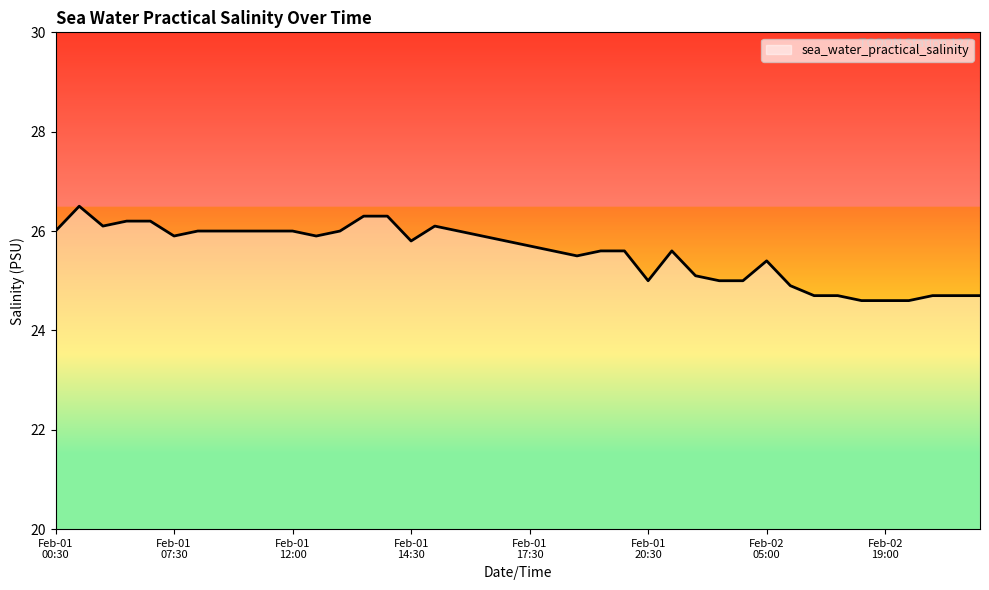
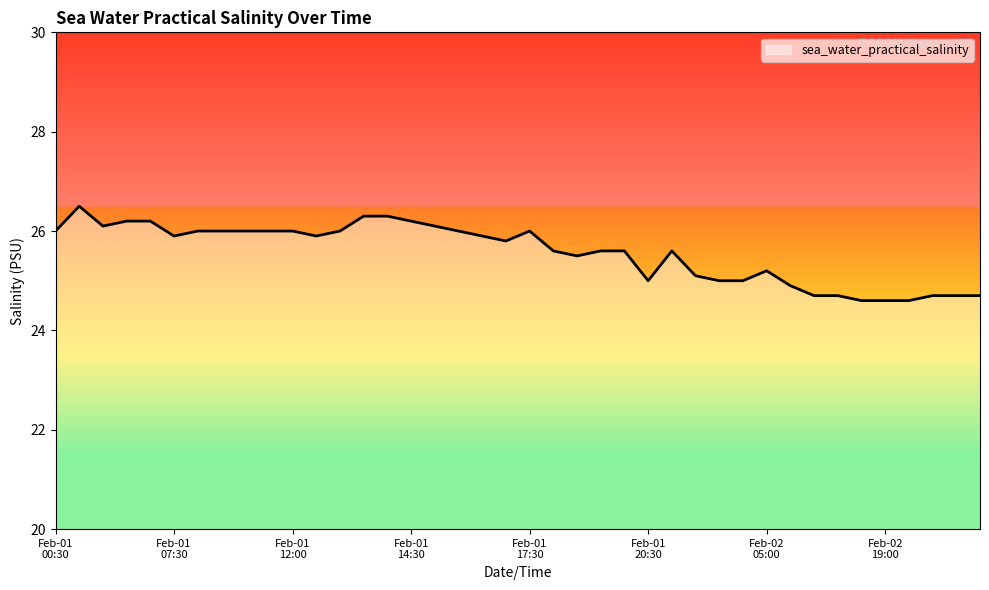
  {
    "Feb-01 00:30": 26.0,
    "Feb-01 07:30": 25.9,
    "Feb-01 12:00": 26.0,
-   "Feb-01 14:30": 25.8,
-   "Feb-01 17:30": 25.7,
+   "Feb-01 14:30": 26.2,
+   "Feb-01 17:30": 26.0,
    "Feb-01 20:30": 25.0,
-   "Feb-02 05:00": 25.4,
+   "Feb-02 05:00": 25.2,
    "Feb-02 19:00": 24.6
  }
